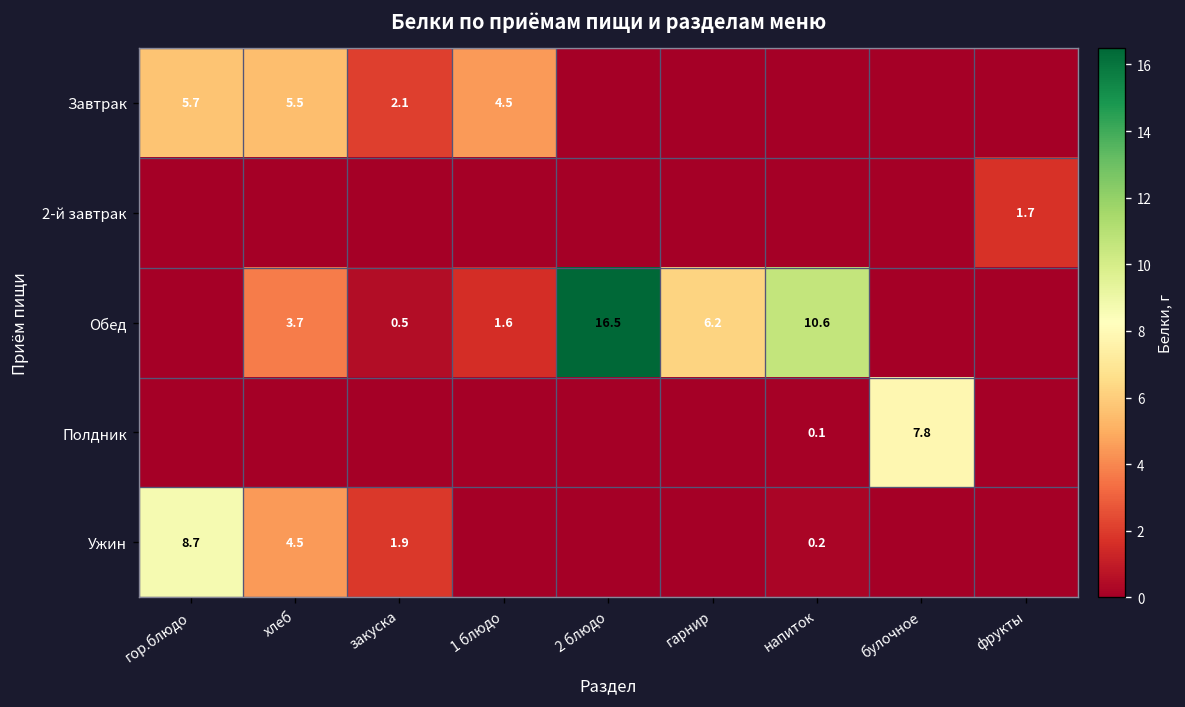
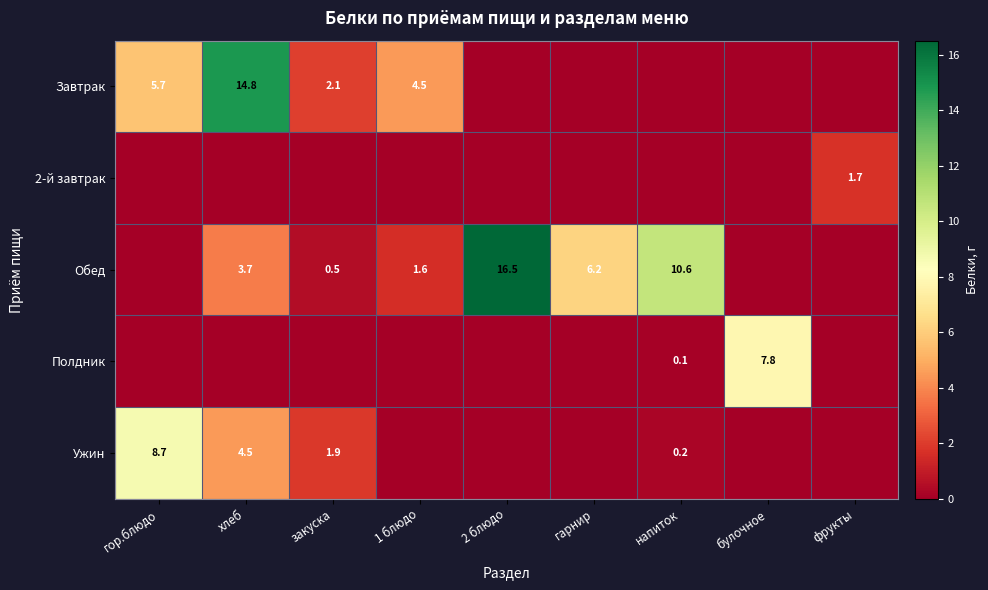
  {
    "Завтрак": {
      "гор.блюдо": 5.7,
-     "хлеб": 5.5,
+     "хлеб": 14.8,
      "закуска": 2.1,
      "1 блюдо": 4.5
    },
    "2-й завтрак": {
      "фрукты": 1.7
    },
    "Обед": {
      "хлеб": 3.7,
      "закуска": 0.5,
      "1 блюдо": 1.6,
      "2 блюдо": 16.5,
      "гарнир": 6.2,
      "напиток": 10.6
    },
    "Полдник": {
      "напиток": 0.1,
      "булочное": 7.8
    },
    "Ужин": {
      "гор.блюдо": 8.7,
      "хлеб": 4.5,
      "закуска": 1.9,
      "напиток": 0.2
    }
  }
